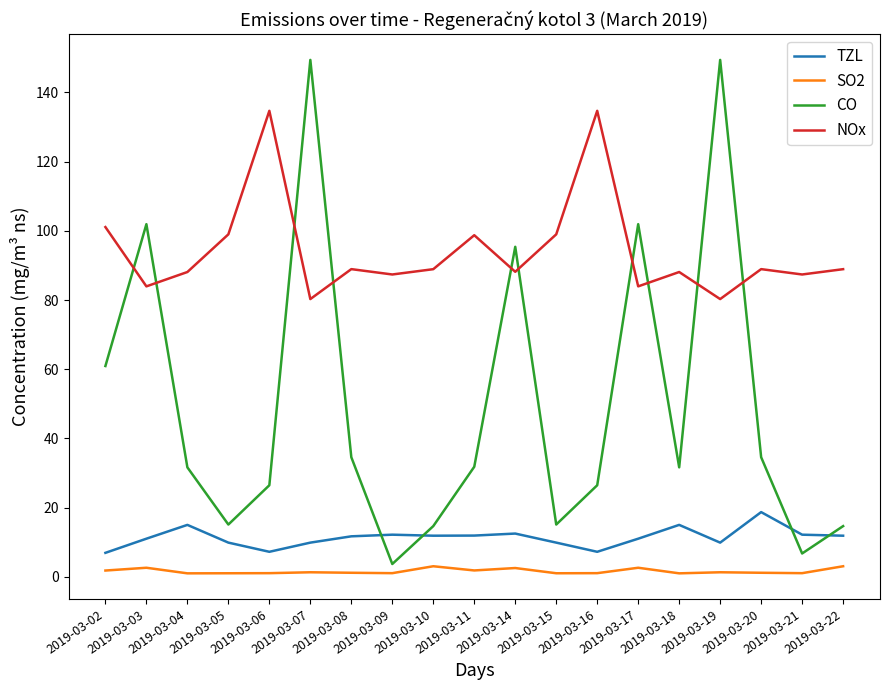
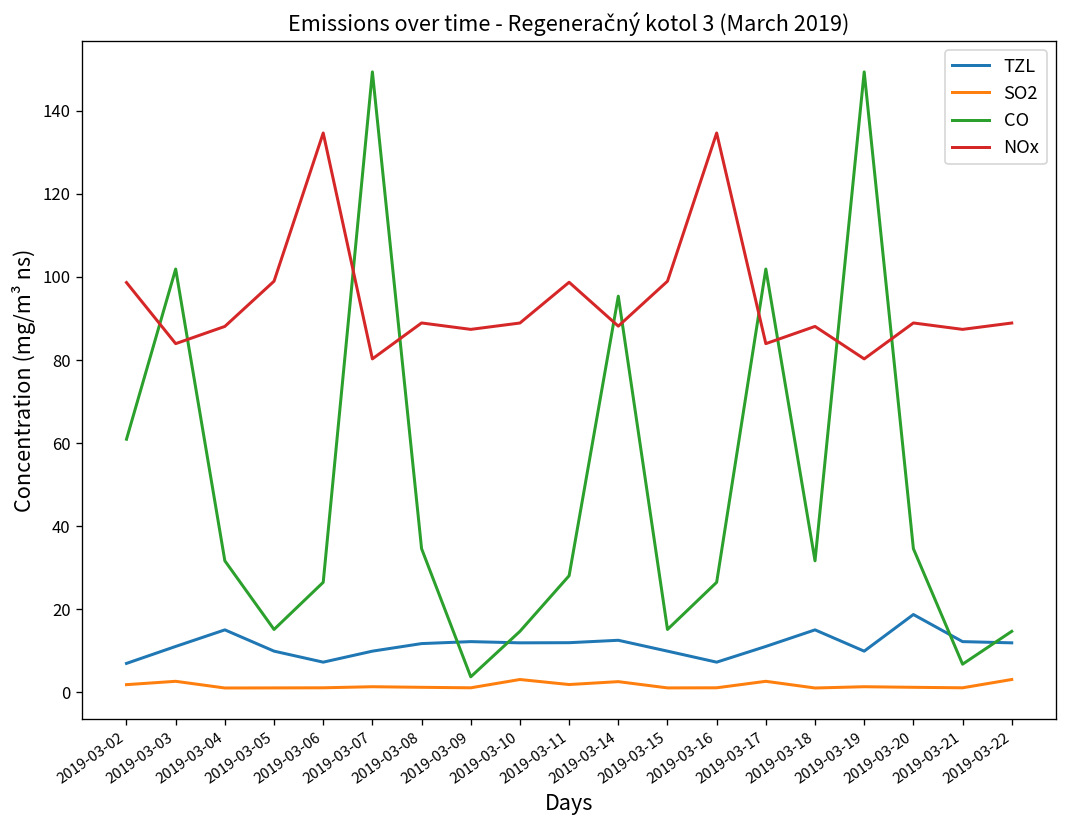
  {
    "TZL": {
      "2019-03-02": 7,
      "2019-03-03": 11,
      "2019-03-04": 15,
      "2019-03-05": 10,
      "2019-03-06": 7,
      "2019-03-07": 10,
      "2019-03-08": 12,
      "2019-03-09": 12,
      "2019-03-10": 12,
      "2019-03-11": 12,
      "2019-03-14": 13,
      "2019-03-15": 10,
      "2019-03-16": 7,
      "2019-03-17": 11,
      "2019-03-18": 15,
      "2019-03-19": 10,
      "2019-03-20": 19,
      "2019-03-21": 12,
      "2019-03-22": 12
    },
    "SO2": {
      "2019-03-02": 2,
      "2019-03-03": 3,
      "2019-03-04": 1,
      "2019-03-05": 1,
      "2019-03-06": 1,
      "2019-03-07": 1,
      "2019-03-08": 1,
      "2019-03-09": 1,
      "2019-03-10": 3,
      "2019-03-11": 2,
      "2019-03-14": 3,
      "2019-03-15": 1,
      "2019-03-16": 1,
      "2019-03-17": 3,
      "2019-03-18": 1,
      "2019-03-19": 1,
      "2019-03-20": 1,
      "2019-03-21": 1,
      "2019-03-22": 3
    },
    "CO": {
      "2019-03-02": 61,
      "2019-03-03": 102,
      "2019-03-04": 32,
      "2019-03-05": 15,
      "2019-03-06": 26,
      "2019-03-07": 149,
      "2019-03-08": 35,
      "2019-03-09": 4,
      "2019-03-10": 15,
-     "2019-03-11": 32,
+     "2019-03-11": 28,
      "2019-03-14": 95,
      "2019-03-15": 15,
      "2019-03-16": 26,
      "2019-03-17": 102,
      "2019-03-18": 32,
      "2019-03-19": 149,
      "2019-03-20": 35,
      "2019-03-21": 7,
      "2019-03-22": 15
    },
    "NOx": {
-     "2019-03-02": 101,
+     "2019-03-02": 99,
      "2019-03-03": 84,
      "2019-03-04": 88,
      "2019-03-05": 99,
      "2019-03-06": 135,
      "2019-03-07": 80,
      "2019-03-08": 89,
      "2019-03-09": 87,
      "2019-03-10": 89,
      "2019-03-11": 99,
      "2019-03-14": 88,
      "2019-03-15": 99,
      "2019-03-16": 135,
      "2019-03-17": 84,
      "2019-03-18": 88,
      "2019-03-19": 80,
      "2019-03-20": 89,
      "2019-03-21": 87,
      "2019-03-22": 89
    }
  }
